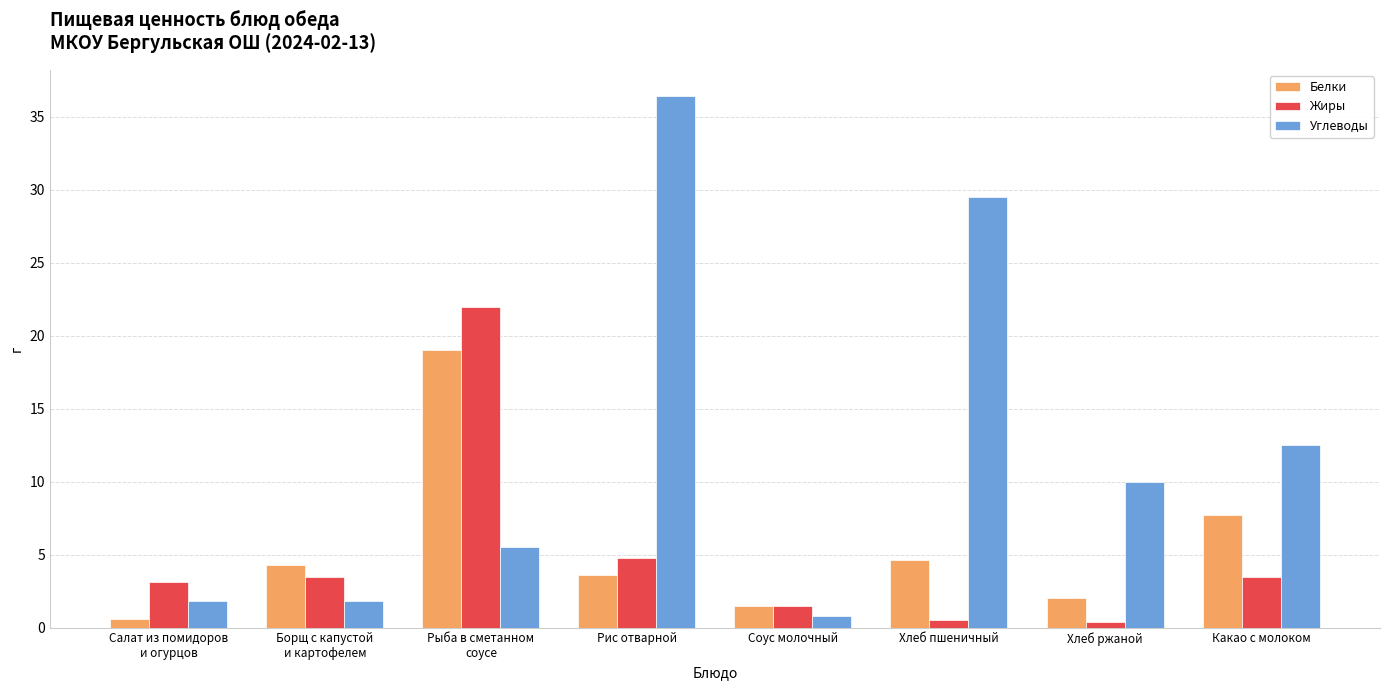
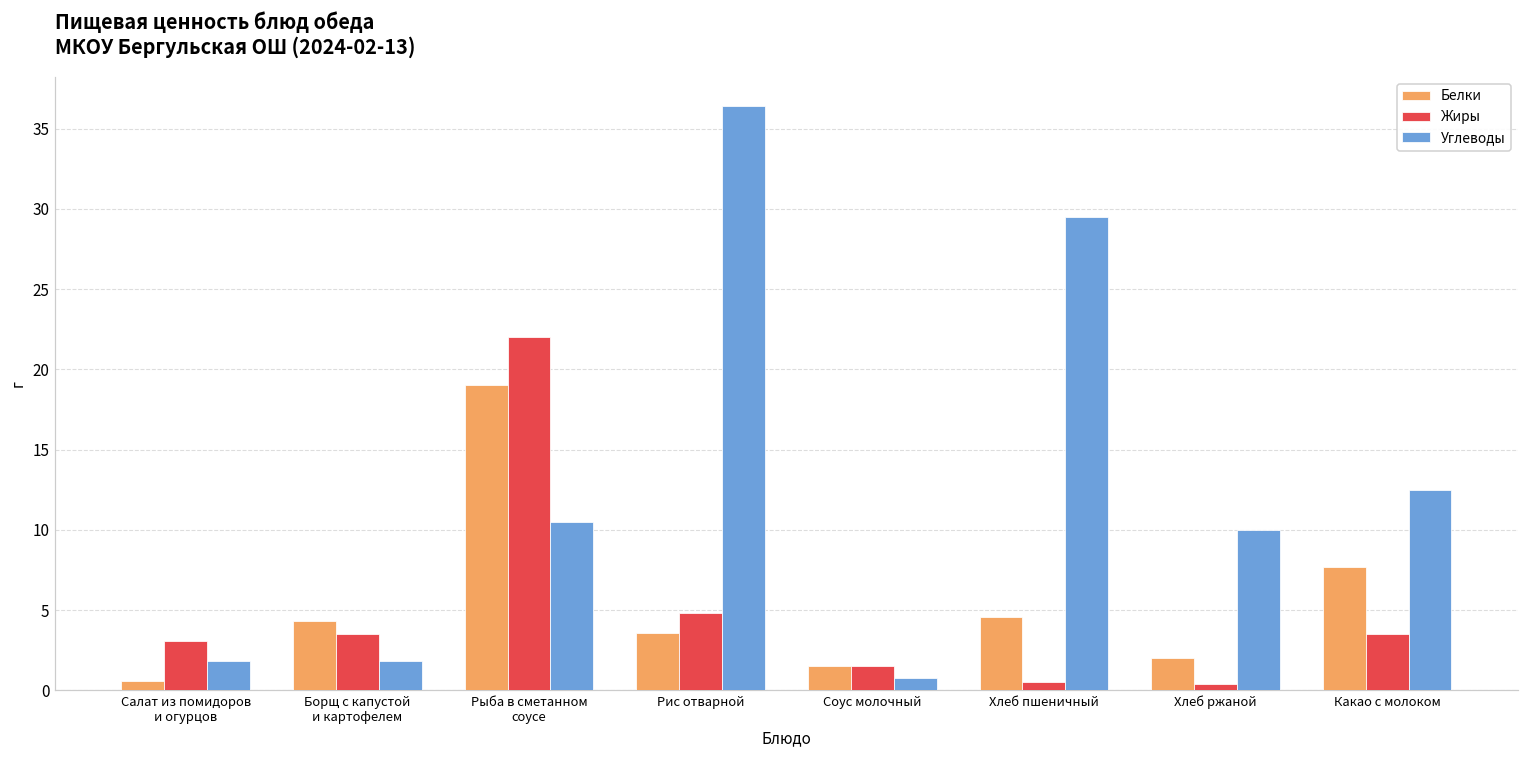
  {
    "Белки": {
      "Салат из помидоров и огурцов": 0.6,
      "Борщ с капустой и картофелем": 4.3,
      "Рыба в сметанном соусе": 19.0,
      "Рис отварной": 3.6,
      "Соус молочный": 1.5,
      "Хлеб пшеничный": 4.6,
      "Хлеб ржаной": 2.0,
      "Какао с молоком": 7.7
    },
    "Жиры": {
      "Салат из помидоров и огурцов": 3.1,
      "Борщ с капустой и картофелем": 3.5,
      "Рыба в сметанном соусе": 22.0,
      "Рис отварной": 4.8,
      "Соус молочный": 1.5,
      "Хлеб пшеничный": 0.5,
      "Хлеб ржаной": 0.4,
      "Какао с молоком": 3.5
    },
    "Углеводы": {
      "Салат из помидоров и огурцов": 1.8,
      "Борщ с капустой и картофелем": 1.8,
-     "Рыба в сметанном соусе": 5.5,
+     "Рыба в сметанном соусе": 10.5,
      "Рис отварной": 36.4,
      "Соус молочный": 0.8,
      "Хлеб пшеничный": 29.5,
      "Хлеб ржаной": 10.0,
      "Какао с молоком": 12.5
    }
  }
